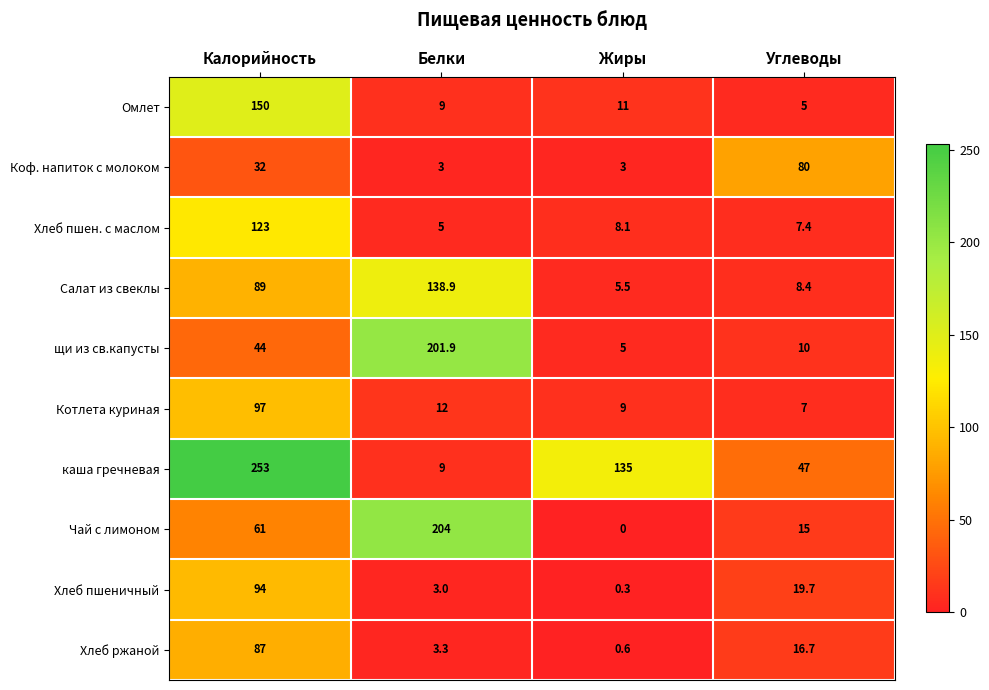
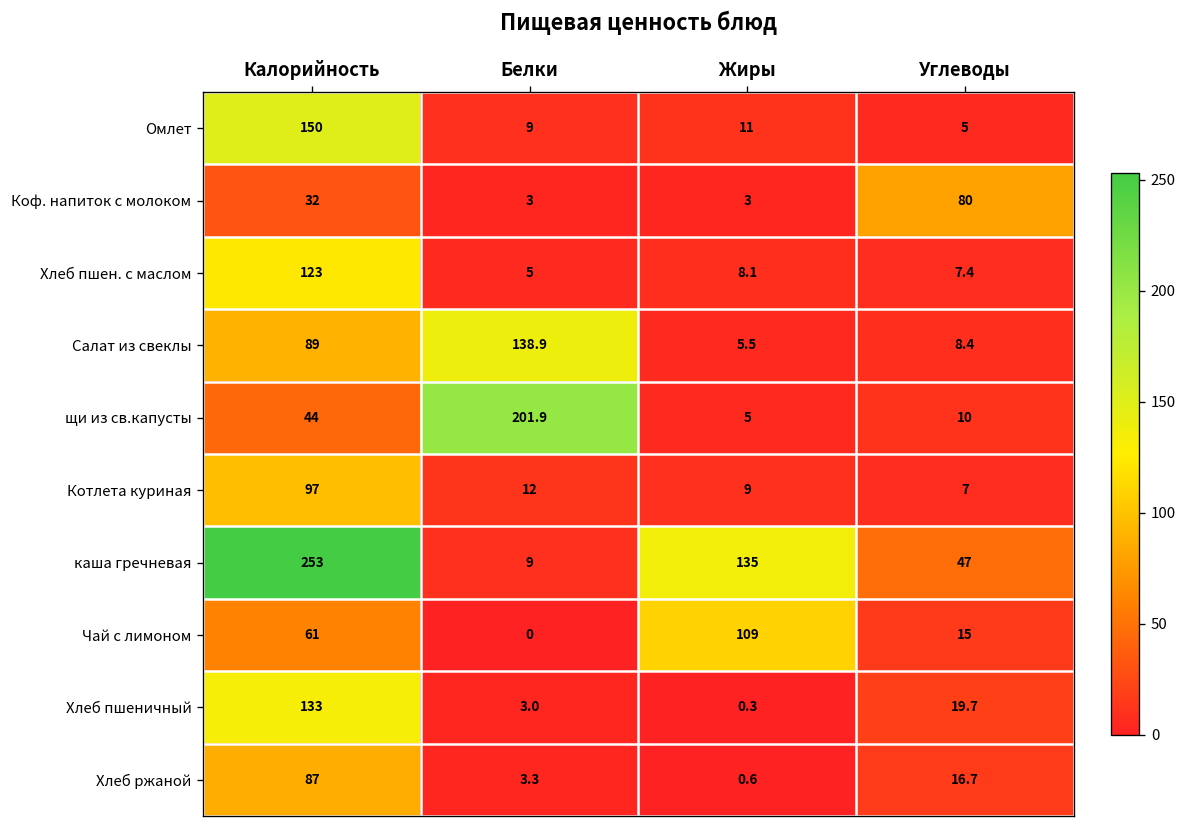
  {
    "Омлет": {
      "Калорийность": 150,
      "Белки": 9,
      "Жиры": 11,
      "Углеводы": 5
    },
    "Коф. напиток с молоком": {
      "Калорийность": 32,
      "Белки": 3,
      "Жиры": 3,
      "Углеводы": 80
    },
    "Хлеб пшен. с маслом": {
      "Калорийность": 123,
      "Белки": 5,
      "Жиры": 8.1,
      "Углеводы": 7.4
    },
    "Салат из свеклы": {
      "Калорийность": 89,
      "Белки": 138.9,
      "Жиры": 5.5,
      "Углеводы": 8.4
    },
    "щи из св.капусты": {
      "Калорийность": 44,
      "Белки": 201.9,
      "Жиры": 5,
      "Углеводы": 10
    },
    "Котлета куриная": {
      "Калорийность": 97,
      "Белки": 12,
      "Жиры": 9,
      "Углеводы": 7
    },
    "каша гречневая": {
      "Калорийность": 253,
      "Белки": 9,
      "Жиры": 135,
      "Углеводы": 47
    },
    "Чай с лимоном": {
      "Калорийность": 61,
-     "Белки": 204,
-     "Жиры": 0,
+     "Белки": 0,
+     "Жиры": 109,
      "Углеводы": 15
    },
    "Хлеб пшеничный": {
-     "Калорийность": 94,
+     "Калорийность": 133,
      "Белки": 3.0,
      "Жиры": 0.3,
      "Углеводы": 19.7
    },
    "Хлеб ржаной": {
      "Калорийность": 87,
      "Белки": 3.3,
      "Жиры": 0.6,
      "Углеводы": 16.7
    }
  }
